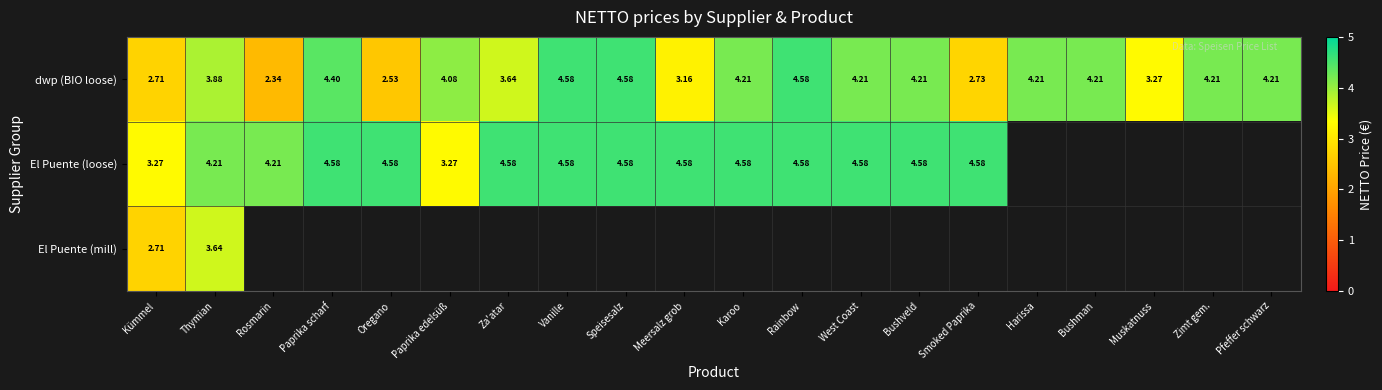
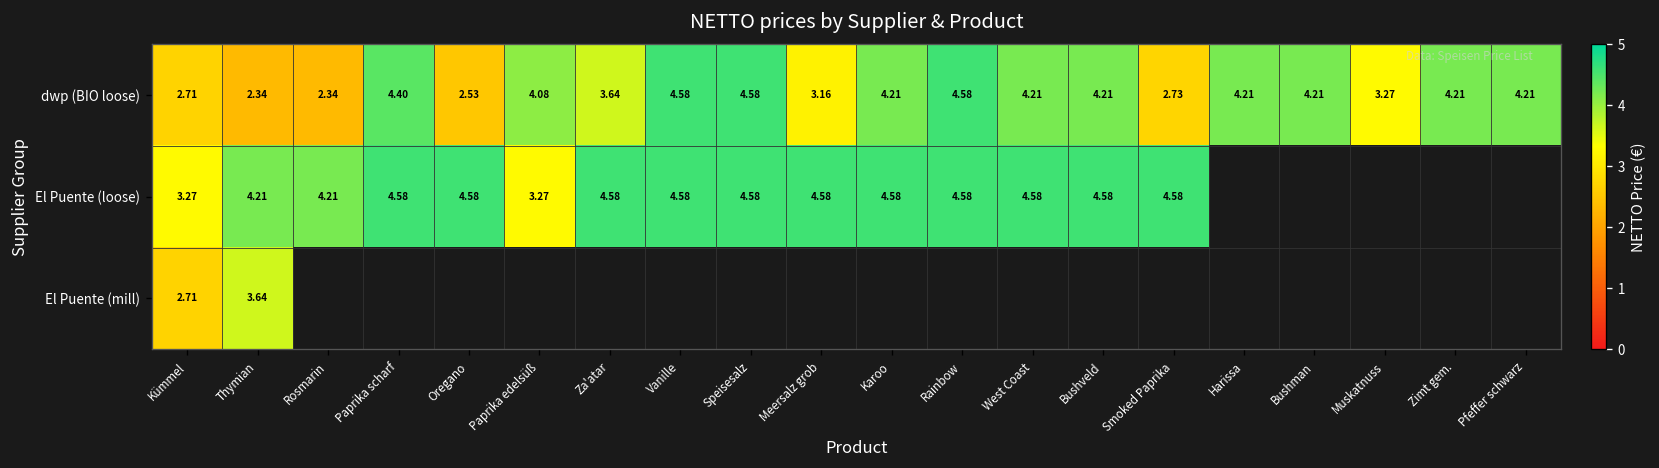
  {
    "dwp (BIO loose)": {
      "Kümmel": 2.71,
-     "Thymian": 3.88,
+     "Thymian": 2.34,
      "Rosmarin": 2.34,
      "Paprika scharf": 4.40,
      "Oregano": 2.53,
      "Paprika edelsüß": 4.08,
      "Za'atar": 3.64,
      "Vanille": 4.58,
      "Speisesalz": 4.58,
      "Meersalz grob": 3.16,
      "Karoo": 4.21,
      "Rainbow": 4.58,
      "West Coast": 4.21,
      "Bushveld": 4.21,
      "Smoked Paprika": 2.73,
      "Harissa": 4.21,
      "Bushman": 4.21,
      "Muskatnuss": 3.27,
      "Pfeffer schwarz": 4.21
    },
    "El Puente (loose)": {
      "Kümmel": 3.27,
      "Thymian": 4.21,
      "Rosmarin": 4.21,
      "Paprika scharf": 4.58,
      "Oregano": 4.58,
      "Paprika edelsüß": 3.27,
      "Za'atar": 4.58,
      "Vanille": 4.58,
      "Speisesalz": 4.58,
      "Meersalz grob": 4.58,
      "Karoo": 4.58,
      "Rainbow": 4.58,
      "West Coast": 4.58,
      "Bushveld": 4.58,
      "Smoked Paprika": 4.58
    },
    "El Puente (mill)": {
      "Kümmel": 2.71,
      "Thymian": 3.64
    }
  }
